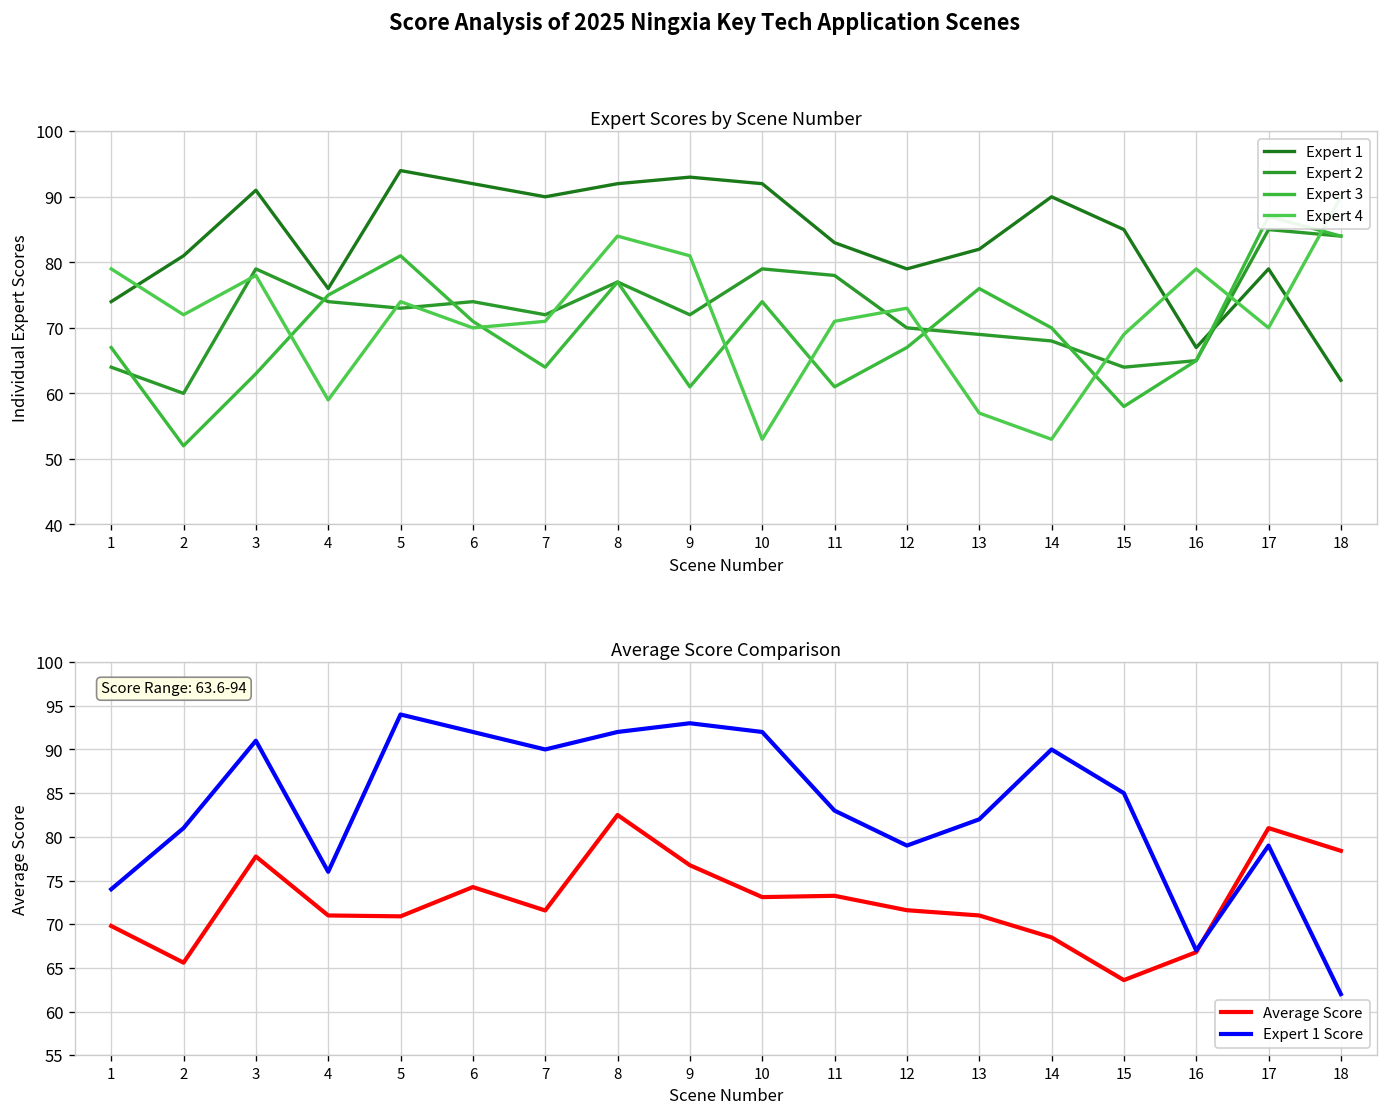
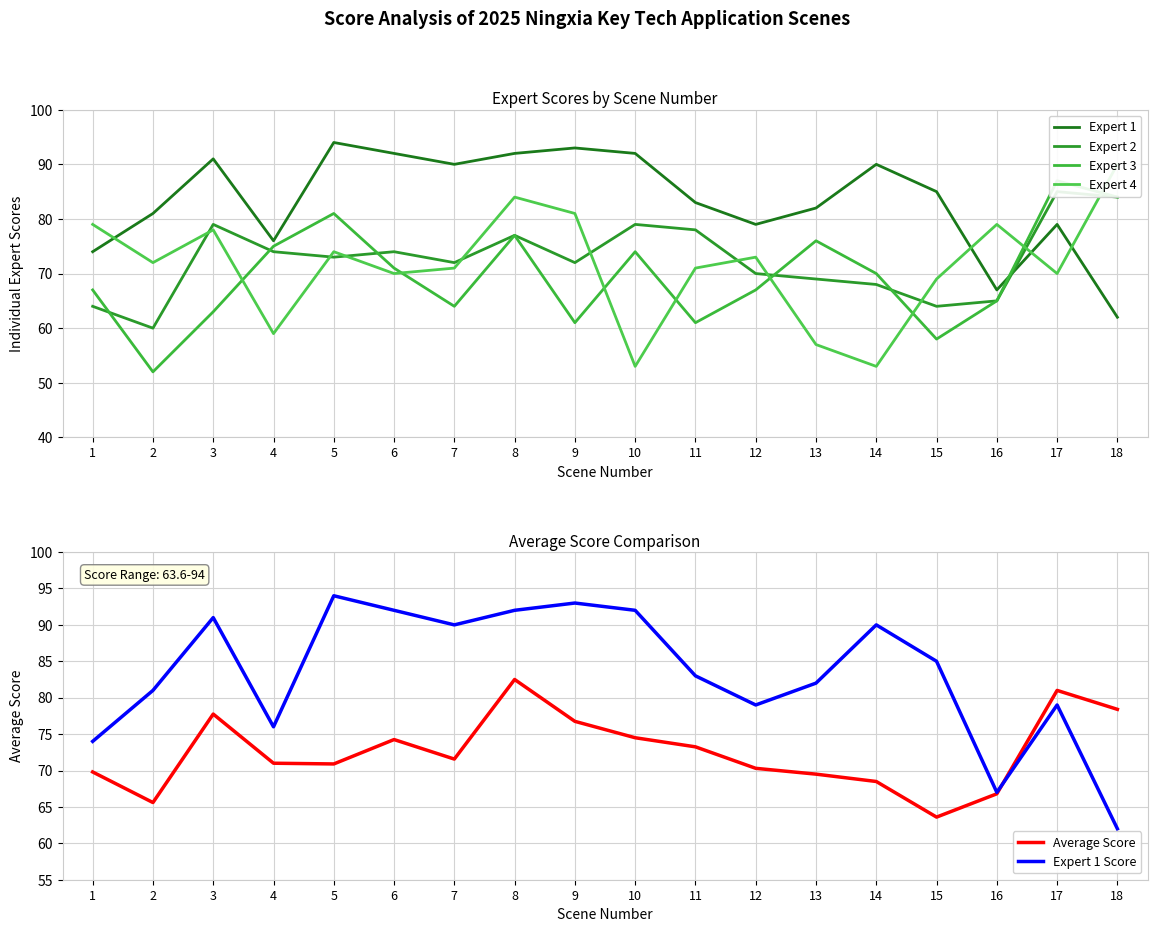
  {
    "Average Score Comparison": {
      "Average Score": {
        "1": 70,
        "2": 66,
        "3": 78,
        "4": 71,
        "5": 71,
        "6": 74,
        "7": 72,
        "8": 83,
        "9": 77,
-       "10": 73,
+       "10": 75,
        "11": 73,
-       "12": 72,
-       "13": 71,
+       "12": 70,
+       "13": 70,
        "14": 68,
        "15": 64,
        "17": 81,
        "18": 78
      },
      "Expert 1 Score": {
        "1": 74,
        "2": 81,
        "3": 91,
        "4": 76,
        "5": 94,
        "6": 92,
        "7": 90,
        "8": 92,
        "9": 93,
        "10": 92,
        "11": 83,
        "12": 79,
        "13": 82,
        "14": 90,
        "15": 85,
        "17": 79,
        "18": 62
      }
    }
  }
